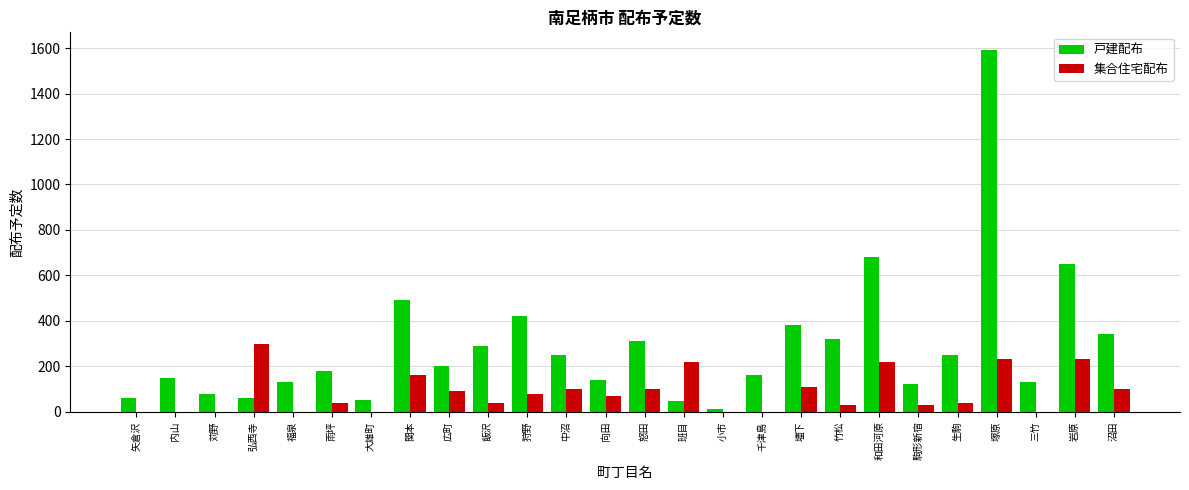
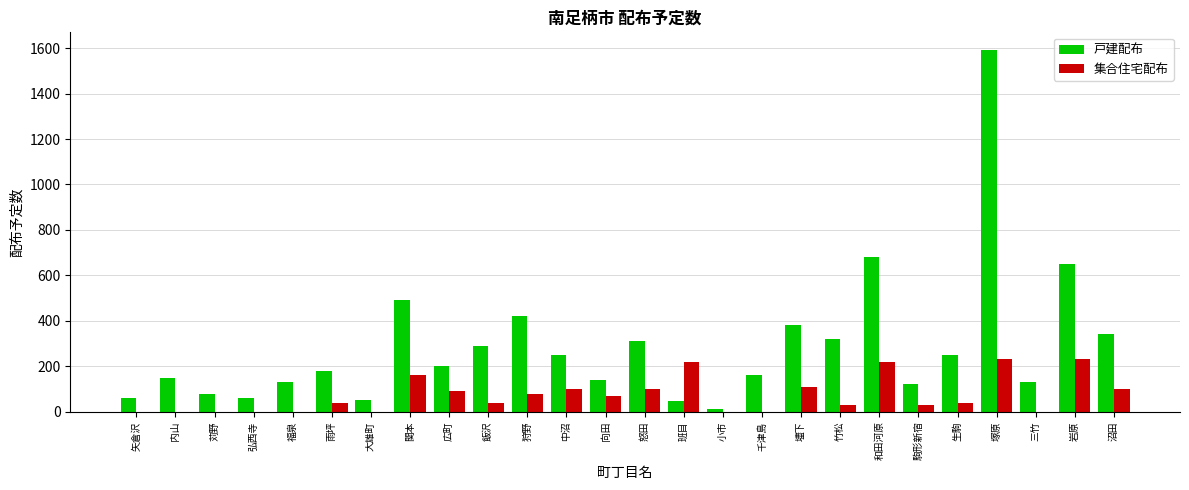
  {
    "戸建配布": {
      "矢倉沢": 60,
      "内山": 150,
      "苅野": 80,
      "弘西寺": 60,
      "福泉": 130,
      "雨坪": 180,
      "大雄町": 50,
      "関本": 490,
      "広町": 200,
      "飯沢": 290,
      "狩野": 420,
      "中沼": 250,
      "向田": 140,
      "怒田": 310,
      "班目": 50,
      "千津島": 160,
      "壗下": 380,
      "竹松": 320,
      "和田河原": 680,
      "駒形新宿": 120,
      "生駒": 250,
      "塚原": 1590,
      "三竹": 130,
      "岩原": 650,
      "沼田": 340
    },
    "集合住宅配布": {
      "矢倉沢": 0,
      "内山": 0,
      "苅野": 0,
-     "弘西寺": 300,
+     "弘西寺": 0,
      "福泉": 0,
      "雨坪": 40,
      "大雄町": 0,
      "関本": 160,
      "広町": 90,
      "飯沢": 40,
      "狩野": 80,
      "中沼": 100,
      "向田": 70,
      "怒田": 100,
      "班目": 220,
      "小市": 0,
      "千津島": 0,
      "壗下": 110,
      "竹松": 30,
      "和田河原": 220,
      "駒形新宿": 30,
      "生駒": 40,
      "塚原": 230,
      "三竹": 0,
      "岩原": 230,
      "沼田": 100
    }
  }
